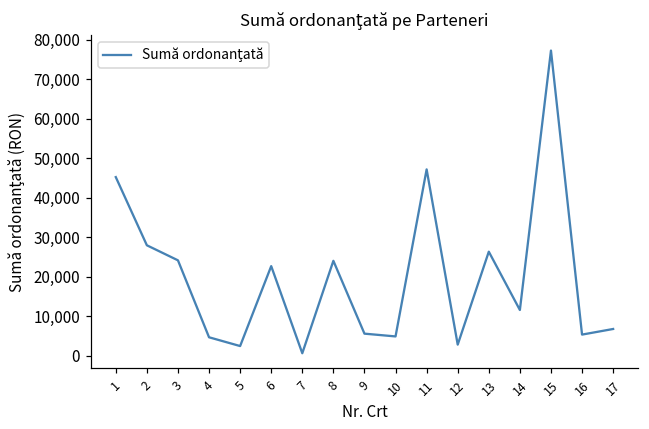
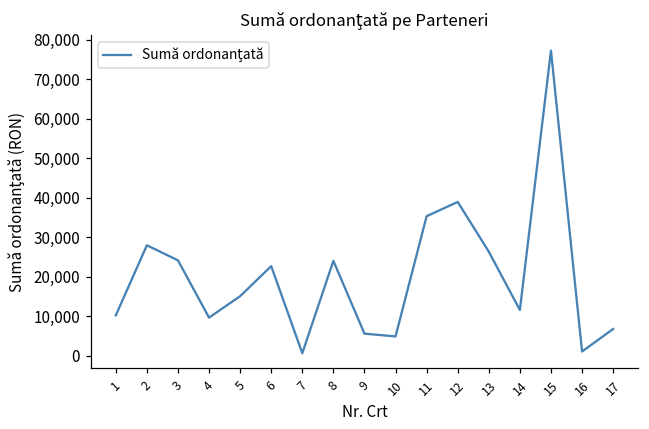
  {
-   "1": "45,000",
+   "1": "10,000",
    "2": "28,000",
    "3": "24,000",
-   "4": "5,000",
-   "5": "2,000",
+   "4": "10,000",
+   "5": "15,000",
    "6": "23,000",
    "7": "1,000",
    "8": "24,000",
    "9": "6,000",
    "10": "5,000",
-   "11": "47,000",
-   "12": "3,000",
+   "11": "35,000",
+   "12": "39,000",
    "13": "26,000",
    "14": "12,000",
    "15": "77,000",
-   "16": "5,000",
+   "16": "1,000",
    "17": "7,000"
  }
